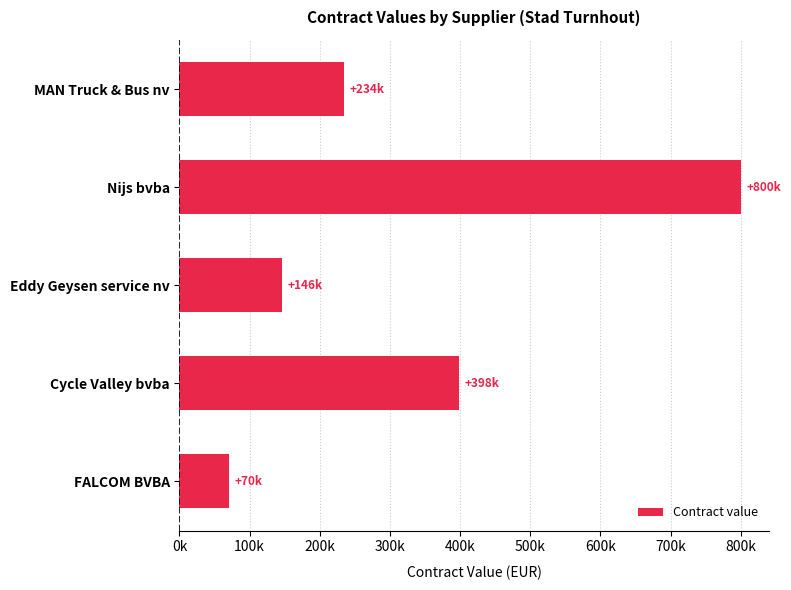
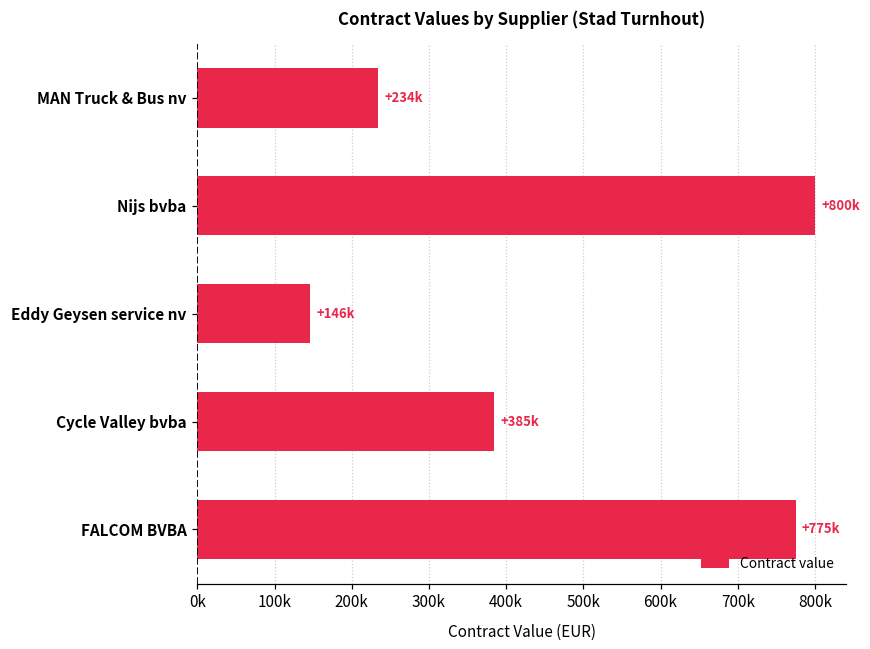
  {
    "MAN Truck & Bus nv": "+234k",
    "Nijs bvba": "+800k",
    "Eddy Geysen service nv": "+146k",
-   "Cycle Valley bvba": "+398k",
-   "FALCOM BVBA": "+70k"
+   "Cycle Valley bvba": "+385k",
+   "FALCOM BVBA": "+775k"
  }
